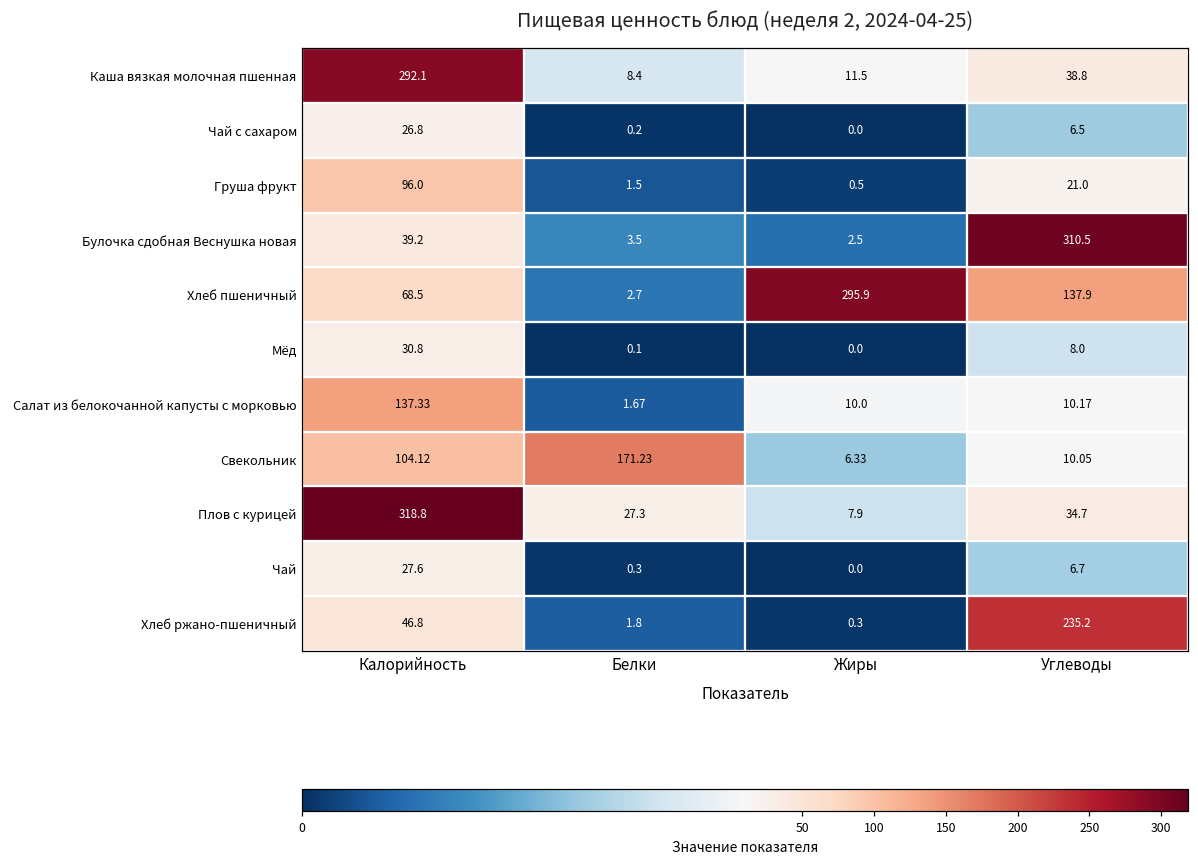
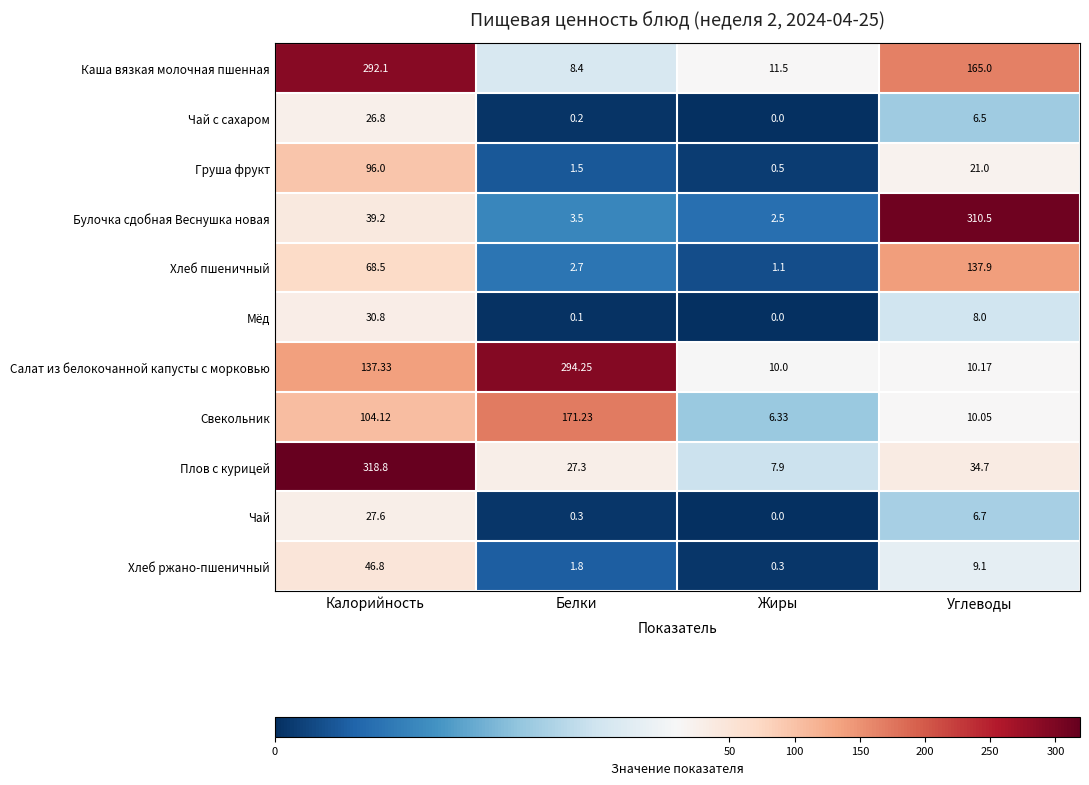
  {
    "Каша вязкая молочная пшенная": {
      "Калорийность": 292.1,
      "Белки": 8.4,
      "Жиры": 11.5,
-     "Углеводы": 38.8
+     "Углеводы": 165.0
    },
    "Чай с сахаром": {
      "Калорийность": 26.8,
      "Белки": 0.2,
      "Жиры": 0.0,
      "Углеводы": 6.5
    },
    "Груша фрукт": {
      "Калорийность": 96.0,
      "Белки": 1.5,
      "Жиры": 0.5,
      "Углеводы": 21.0
    },
    "Булочка сдобная Веснушка новая": {
      "Калорийность": 39.2,
      "Белки": 3.5,
      "Жиры": 2.5,
      "Углеводы": 310.5
    },
    "Хлеб пшеничный": {
      "Калорийность": 68.5,
      "Белки": 2.7,
-     "Жиры": 295.9,
+     "Жиры": 1.1,
      "Углеводы": 137.9
    },
    "Мёд": {
      "Калорийность": 30.8,
      "Белки": 0.1,
      "Жиры": 0.0,
      "Углеводы": 8.0
    },
    "Салат из белокочанной капусты с морковью": {
      "Калорийность": 137.33,
-     "Белки": 1.67,
+     "Белки": 294.25,
      "Жиры": 10.0,
      "Углеводы": 10.17
    },
    "Свекольник": {
      "Калорийность": 104.12,
      "Белки": 171.23,
      "Жиры": 6.33,
      "Углеводы": 10.05
    },
    "Плов с курицей": {
      "Калорийность": 318.8,
      "Белки": 27.3,
      "Жиры": 7.9,
      "Углеводы": 34.7
    },
    "Чай": {
      "Калорийность": 27.6,
      "Белки": 0.3,
      "Жиры": 0.0,
      "Углеводы": 6.7
    },
    "Хлеб ржано-пшеничный": {
      "Калорийность": 46.8,
      "Белки": 1.8,
      "Жиры": 0.3,
-     "Углеводы": 235.2
+     "Углеводы": 9.1
    }
  }
